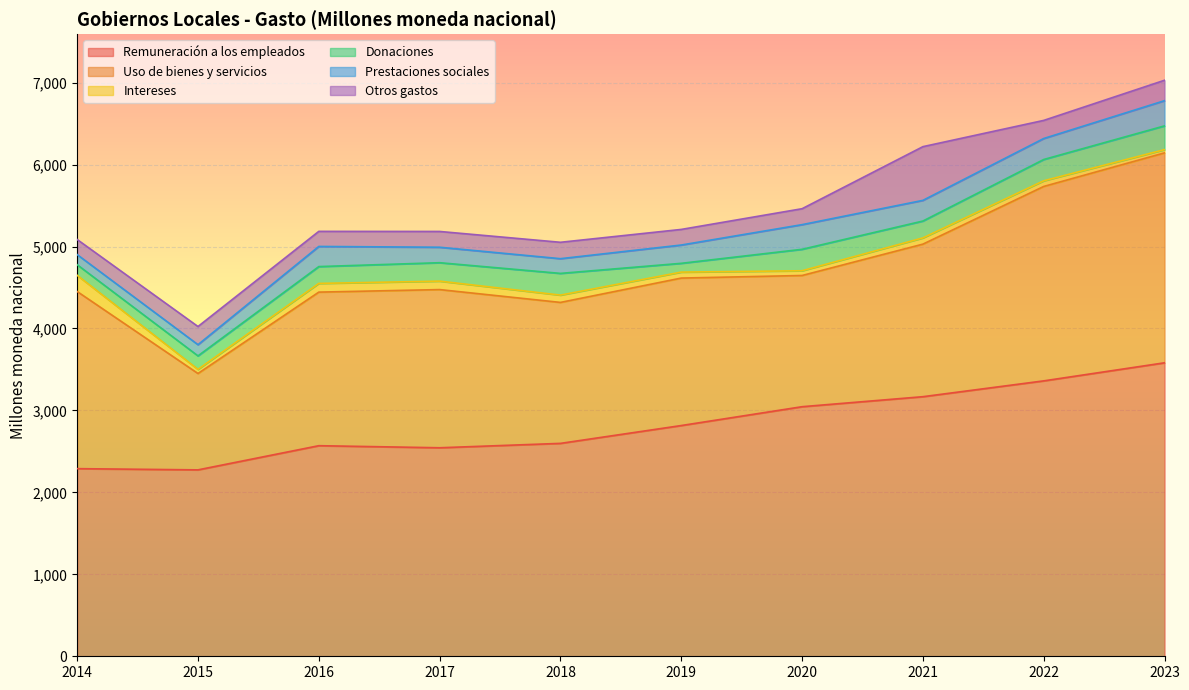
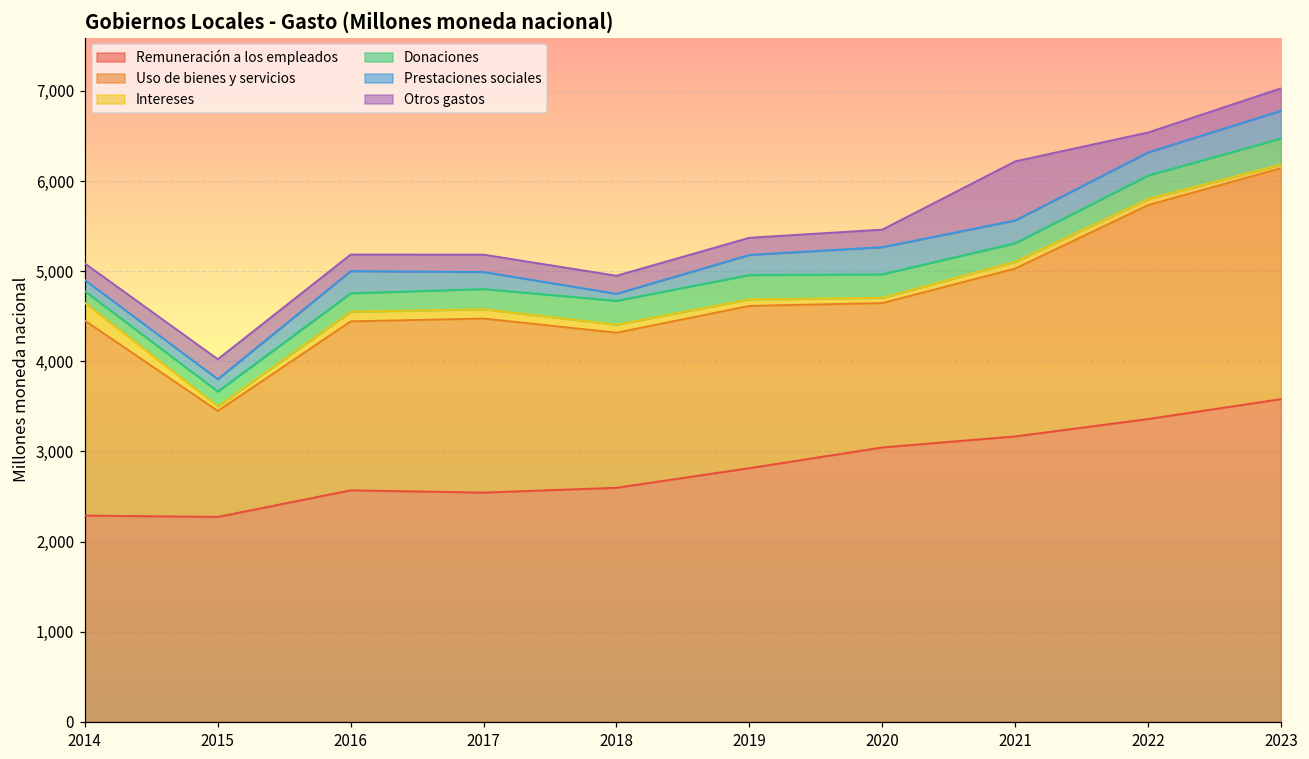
  {
    "Intereses": {
      "2014": 200,
      "2015": 100,
      "2016": 100,
      "2017": 100,
      "2018": 100,
      "2019": 100,
      "2020": 100,
      "2021": 100,
      "2022": 100,
      "2023": 0
    },
    "Donaciones": {
      "2014": 100,
      "2015": 200,
      "2016": 200,
      "2017": 200,
      "2018": 300,
-     "2019": 100,
+     "2019": 300,
      "2020": 300,
      "2021": 200,
      "2022": 300,
      "2023": 300
    },
    "Prestaciones sociales": {
      "2014": 100,
      "2015": 100,
      "2016": 200,
      "2017": 200,
-     "2018": 200,
+     "2018": 100,
      "2019": 200,
      "2020": 300,
      "2021": 300,
      "2022": 300,
      "2023": 300
    },
    "Otros gastos": {
      "2014": 200,
      "2015": 200,
      "2016": 200,
      "2017": 200,
      "2018": 200,
      "2019": 200,
      "2020": 200,
      "2021": 700,
      "2022": 200,
      "2023": 200
    }
  }
